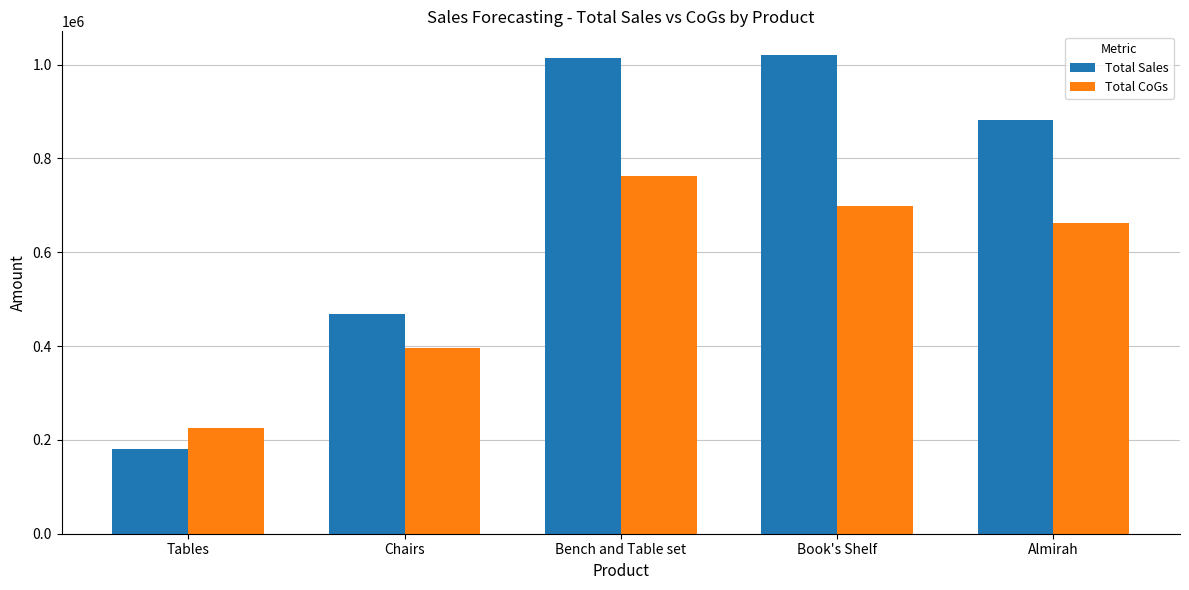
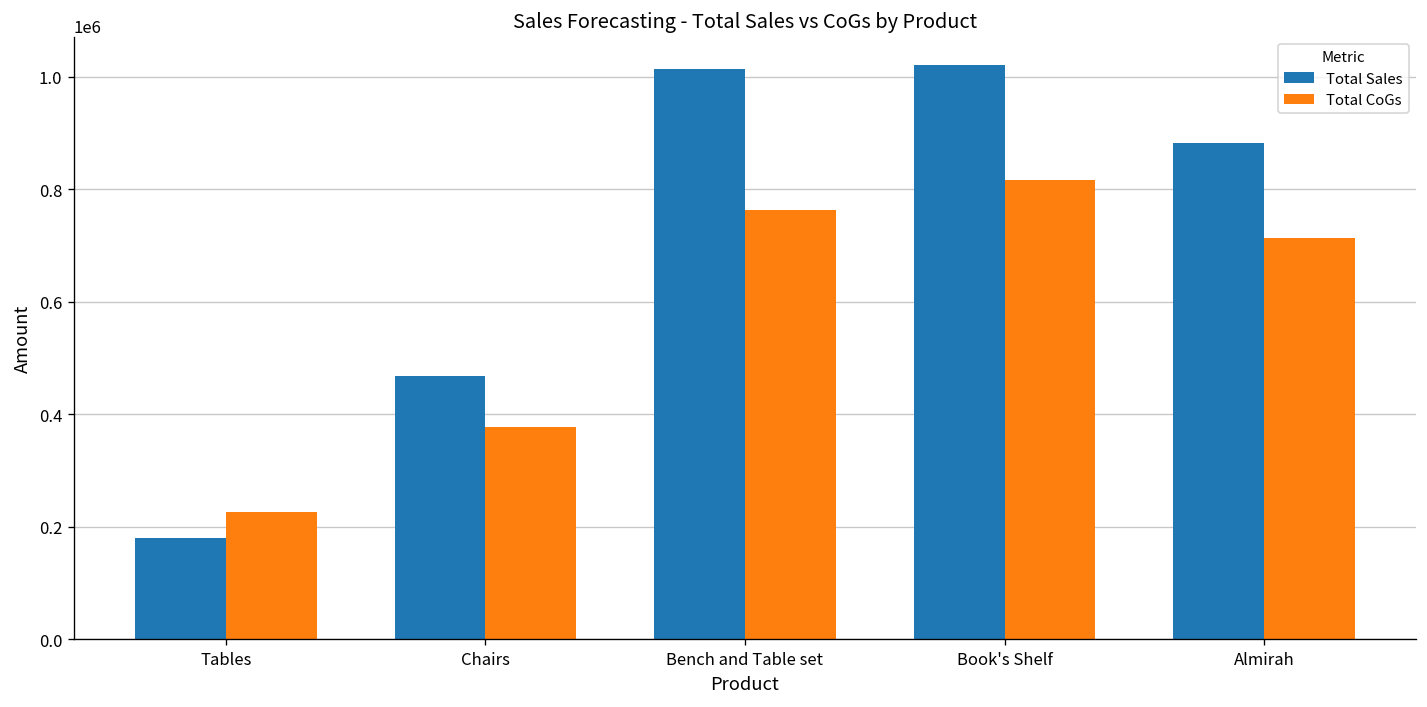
  {
    "Total Sales": {
      "Tables": 180000,
      "Chairs": 470000,
      "Bench and Table set": 1010000,
      "Book's Shelf": 1020000,
      "Almirah": 880000
    },
    "Total CoGs": {
      "Tables": 230000,
-     "Chairs": 400000,
+     "Chairs": 380000,
      "Bench and Table set": 760000,
-     "Book's Shelf": 700000,
-     "Almirah": 660000
+     "Book's Shelf": 820000,
+     "Almirah": 710000
    }
  }
